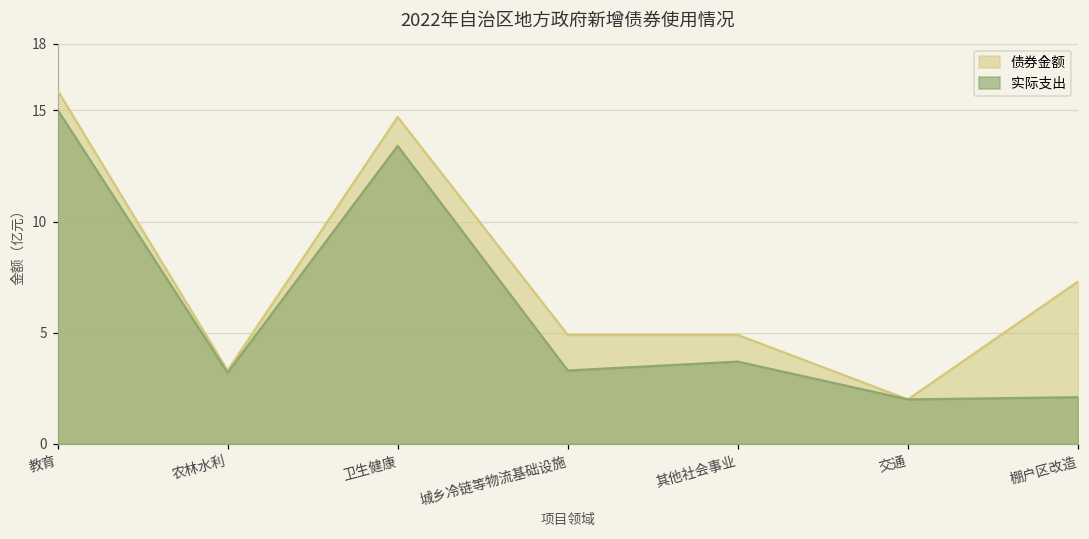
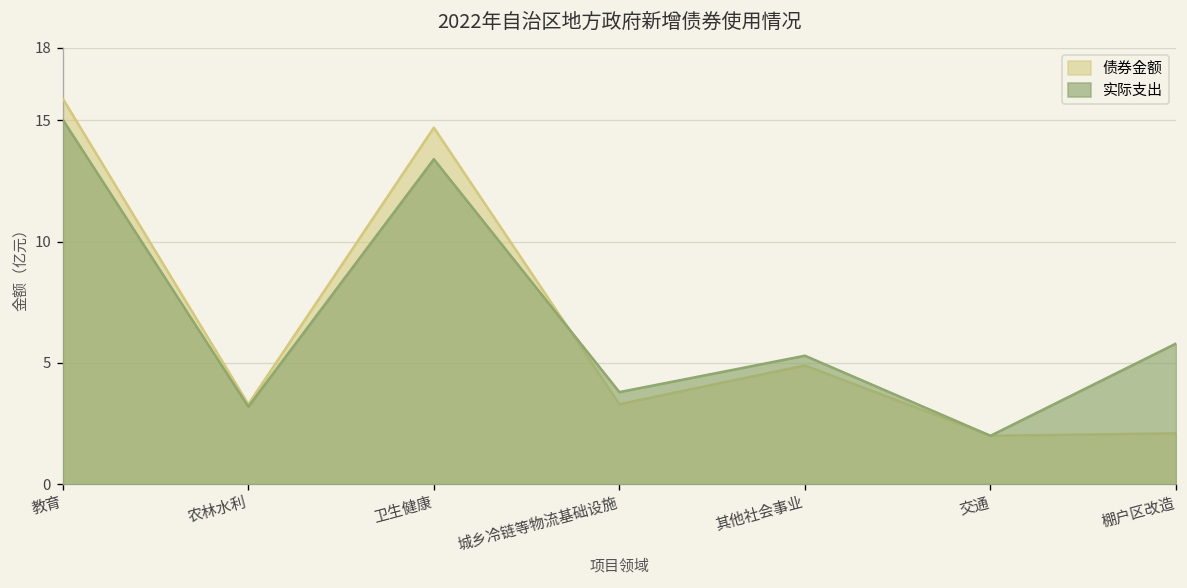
  {
    "债券金额": {
      "教育": 15.9,
      "卫生健康": 14.7,
-     "城乡冷链等物流基础设施": 4.9,
+     "城乡冷链等物流基础设施": 3.3,
      "其他社会事业": 4.9,
-     "棚户区改造": 7.3
+     "棚户区改造": 2.1
    },
    "实际支出": {
      "教育": 15.0,
      "卫生健康": 13.4,
-     "城乡冷链等物流基础设施": 3.3,
-     "其他社会事业": 3.7,
-     "棚户区改造": 2.1
+     "城乡冷链等物流基础设施": 3.8,
+     "其他社会事业": 5.3,
+     "棚户区改造": 5.8
    }
  }
